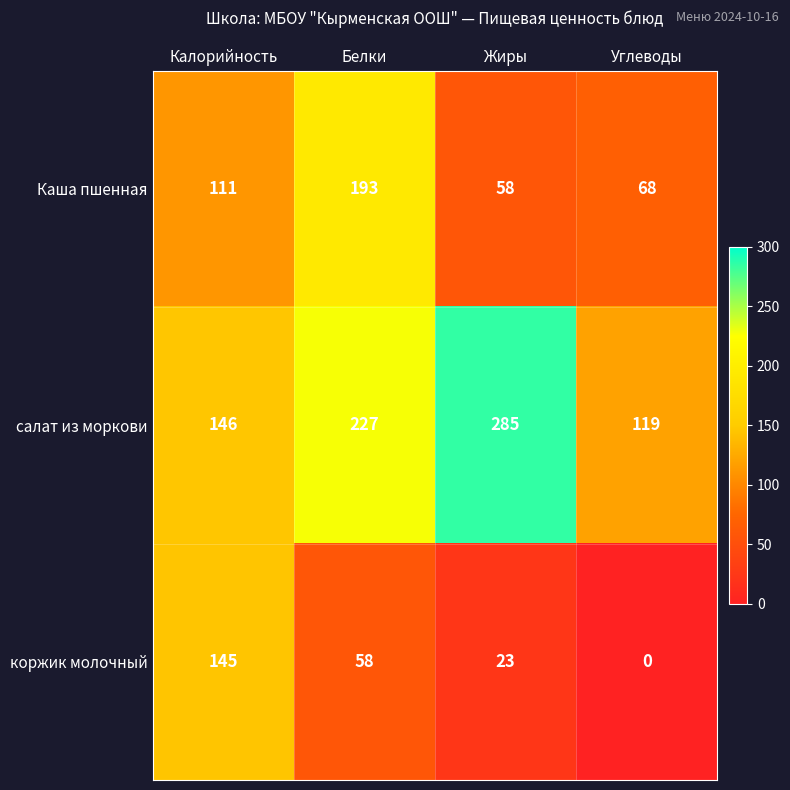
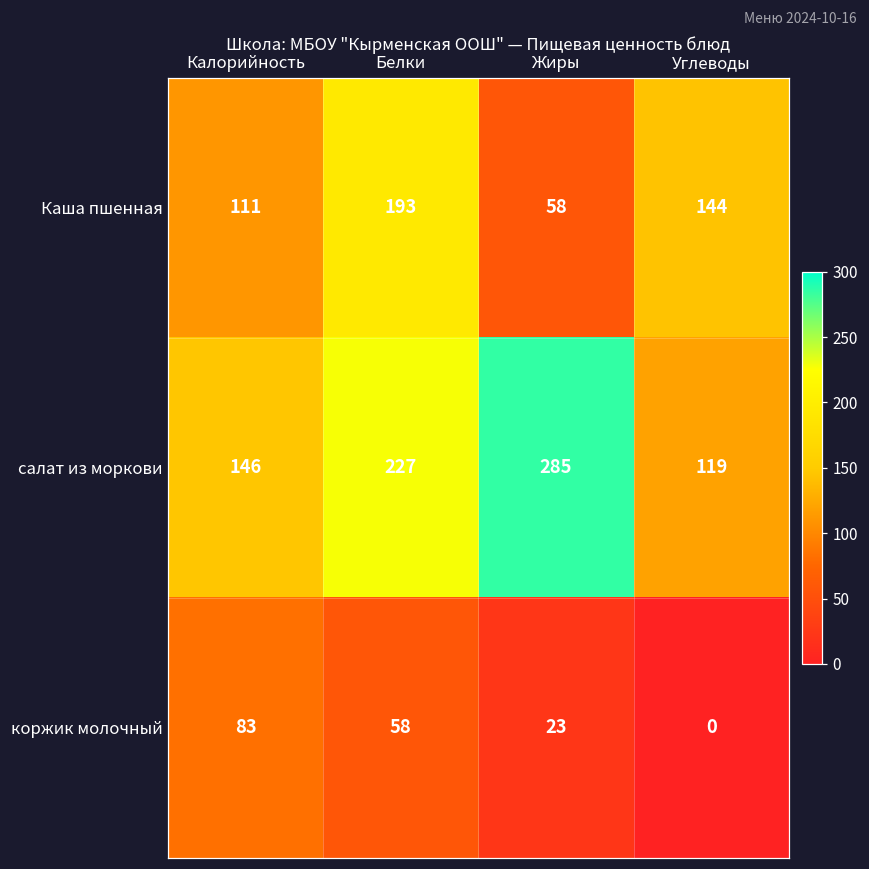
  {
    "Каша пшенная": {
      "Калорийность": 111,
      "Белки": 193,
      "Жиры": 58,
-     "Углеводы": 68
+     "Углеводы": 144
    },
    "салат из моркови": {
      "Калорийность": 146,
      "Белки": 227,
      "Жиры": 285,
      "Углеводы": 119
    },
    "коржик молочный": {
-     "Калорийность": 145,
+     "Калорийность": 83,
      "Белки": 58,
      "Жиры": 23,
      "Углеводы": 0
    }
  }
